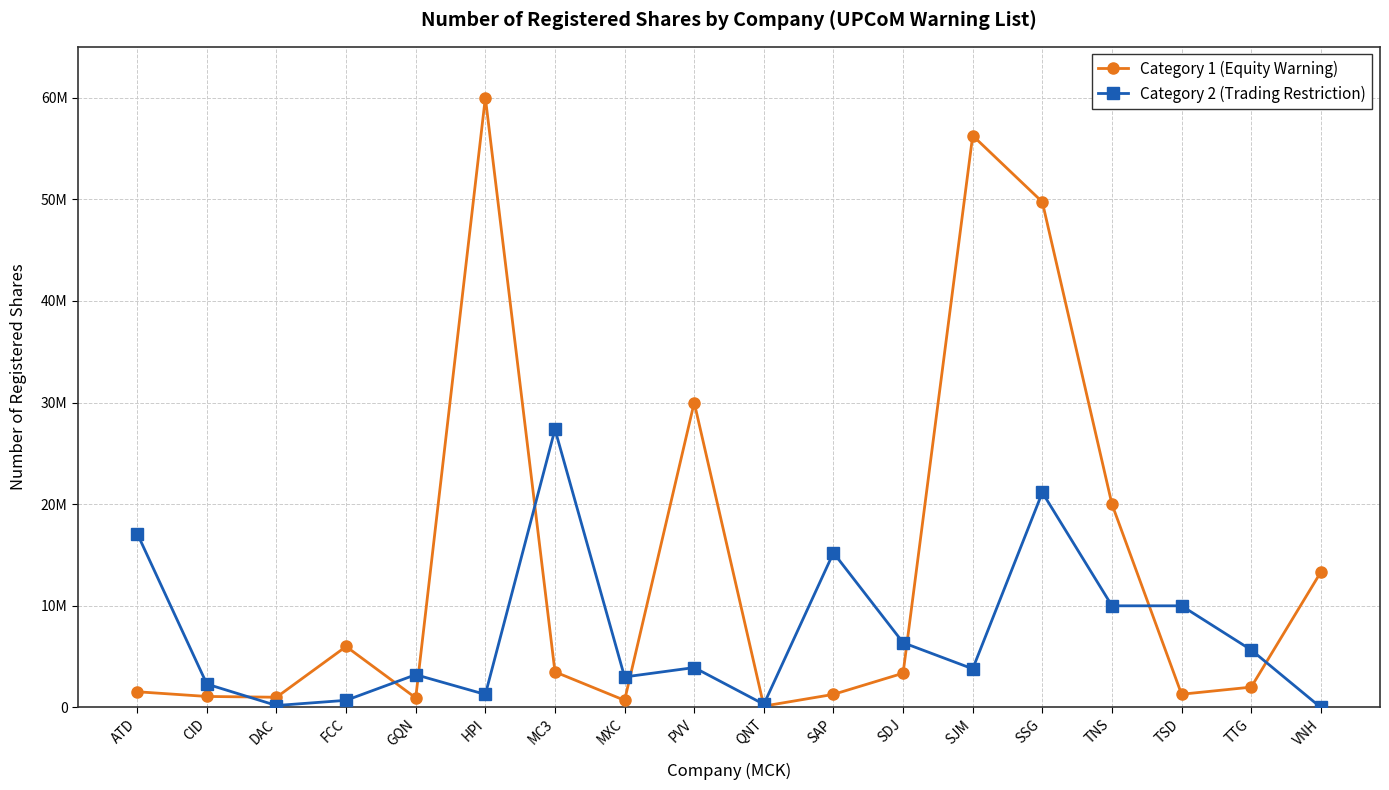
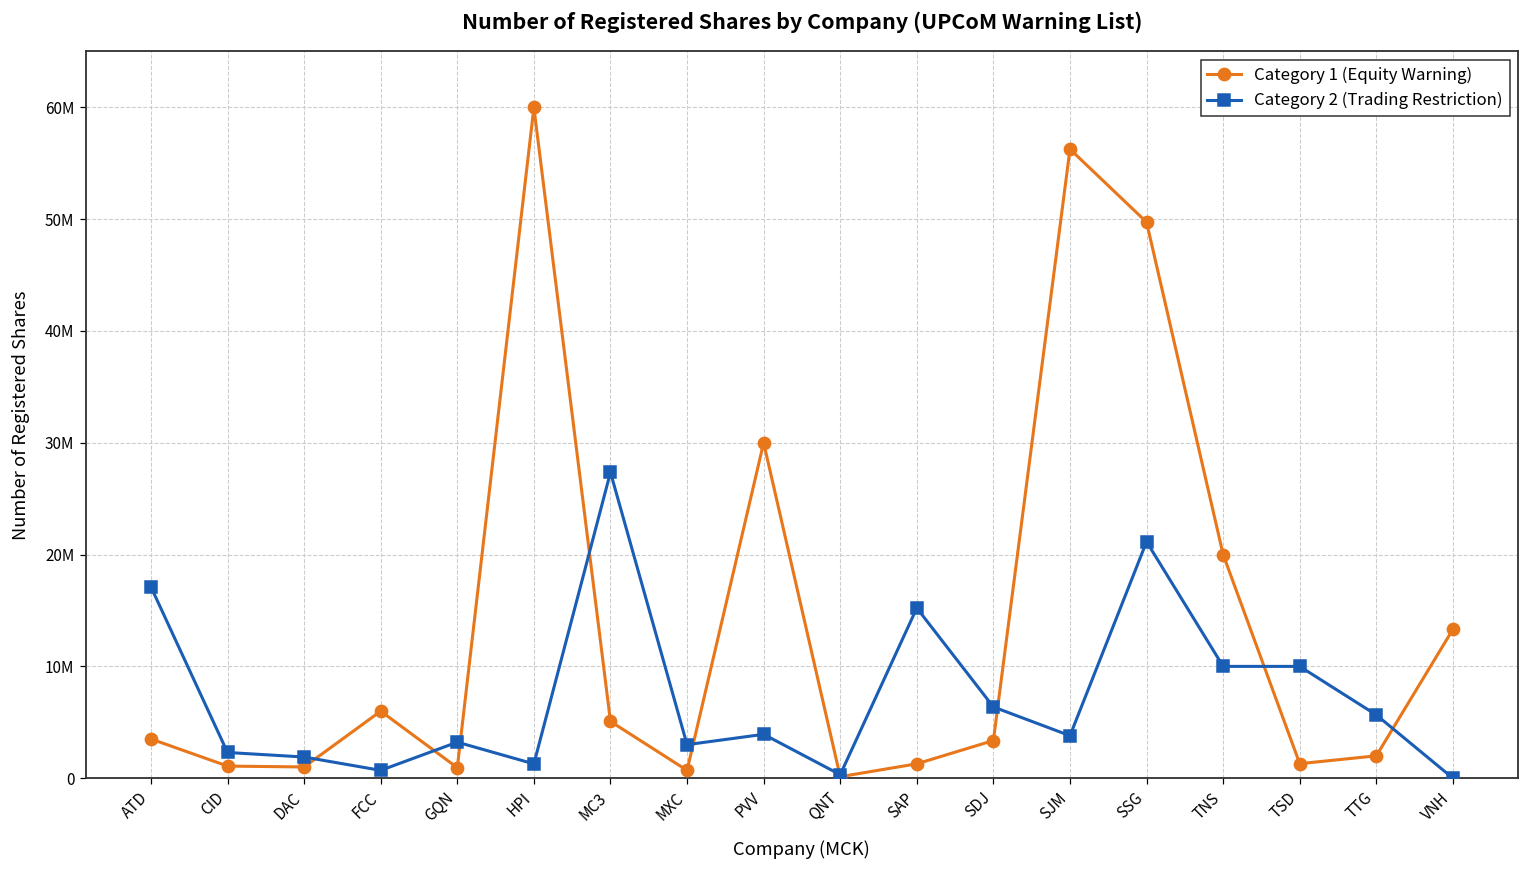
  {
    "Category 1 (Equity Warning)": {
-     "ATD": 1500000,
+     "ATD": 3500000,
      "CID": 1100000,
      "DAC": 1000000,
      "FCC": 6000000,
      "GQN": 900000,
      "HPI": 60000000,
-     "MC3": 3500000,
+     "MC3": 5100000,
      "MXC": 700000,
      "PVV": 30000000,
      "SAP": 1300000,
      "SDJ": 3400000,
      "SJM": 56300000,
      "SSG": 49700000,
      "TNS": 20000000,
      "TSD": 1300000,
      "TTG": 2000000,
      "VNH": 13300000
    },
    "Category 2 (Trading Restriction)": {
      "ATD": 17100000,
      "CID": 2300000,
-     "DAC": 200000,
+     "DAC": 1900000,
      "FCC": 700000,
      "GQN": 3200000,
      "HPI": 1300000,
      "MC3": 27400000,
      "MXC": 3000000,
      "PVV": 3900000,
      "SAP": 15200000,
      "SDJ": 6400000,
      "SJM": 3800000,
      "SSG": 21200000,
      "TNS": 10000000,
      "TSD": 10000000,
      "TTG": 5700000,
      "VNH": 0
    }
  }
